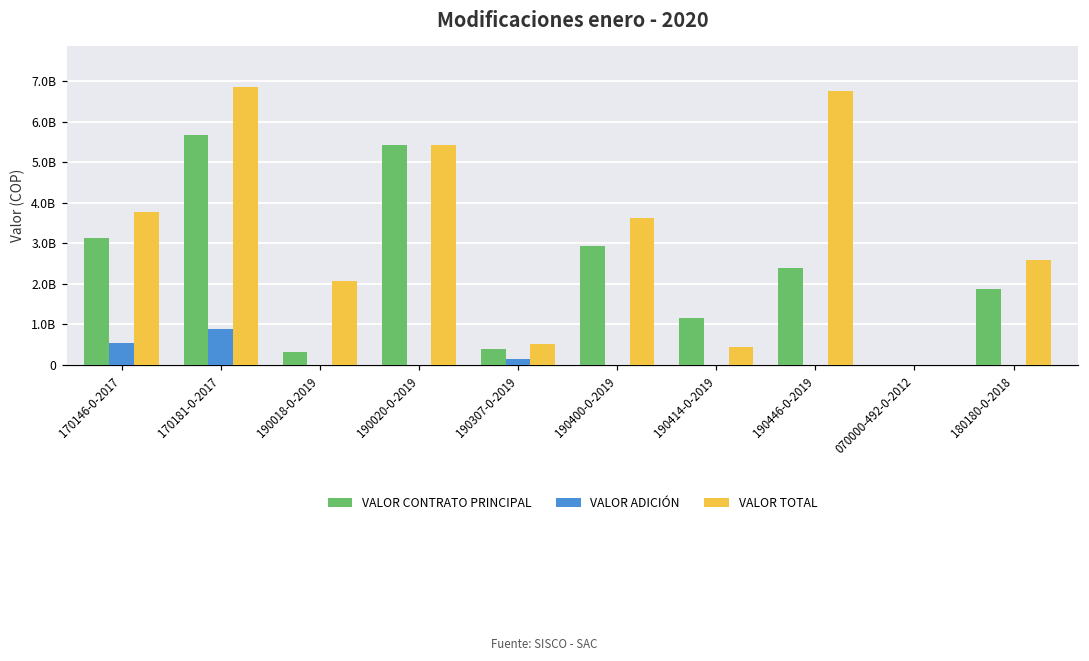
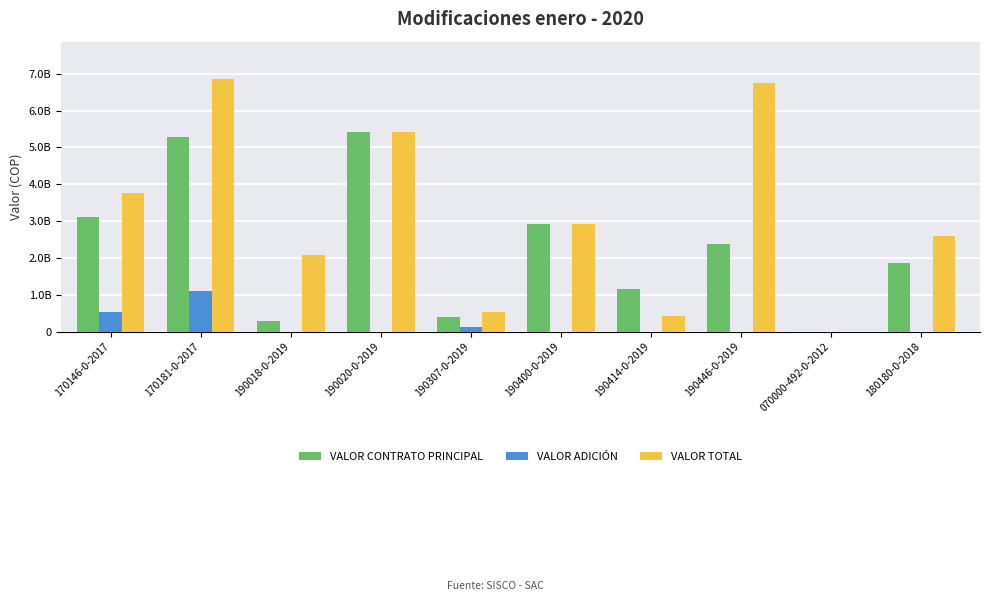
  {
    "VALOR CONTRATO PRINCIPAL": {
      "170146-0-2017": 3100000000,
-     "170181-0-2017": 5700000000,
+     "170181-0-2017": 5300000000,
      "190018-0-2019": 300000000,
      "190020-0-2019": 5400000000,
      "190307-0-2019": 400000000,
      "190400-0-2019": 2900000000,
      "190414-0-2019": 1200000000,
      "190446-0-2019": 2400000000,
      "070000-492-0-2012": 0,
      "180180-0-2018": 1900000000
    },
    "VALOR ADICIÓN": {
      "170146-0-2017": 500000000,
-     "170181-0-2017": 900000000,
+     "170181-0-2017": 1100000000,
      "190018-0-2019": 0,
      "190020-0-2019": 0,
      "190307-0-2019": 100000000,
      "190400-0-2019": 0,
      "190414-0-2019": 0,
      "190446-0-2019": 0,
      "070000-492-0-2012": 0,
      "180180-0-2018": 0
    },
    "VALOR TOTAL": {
      "170146-0-2017": 3800000000,
      "170181-0-2017": 6800000000,
      "190018-0-2019": 2100000000,
      "190020-0-2019": 5400000000,
      "190307-0-2019": 500000000,
-     "190400-0-2019": 3600000000,
+     "190400-0-2019": 2900000000,
      "190414-0-2019": 400000000,
      "190446-0-2019": 6800000000,
      "070000-492-0-2012": 0,
      "180180-0-2018": 2600000000
    }
  }
